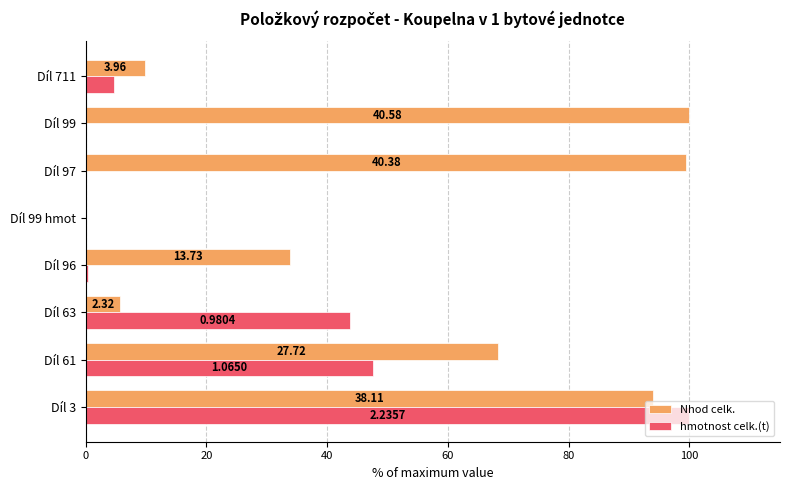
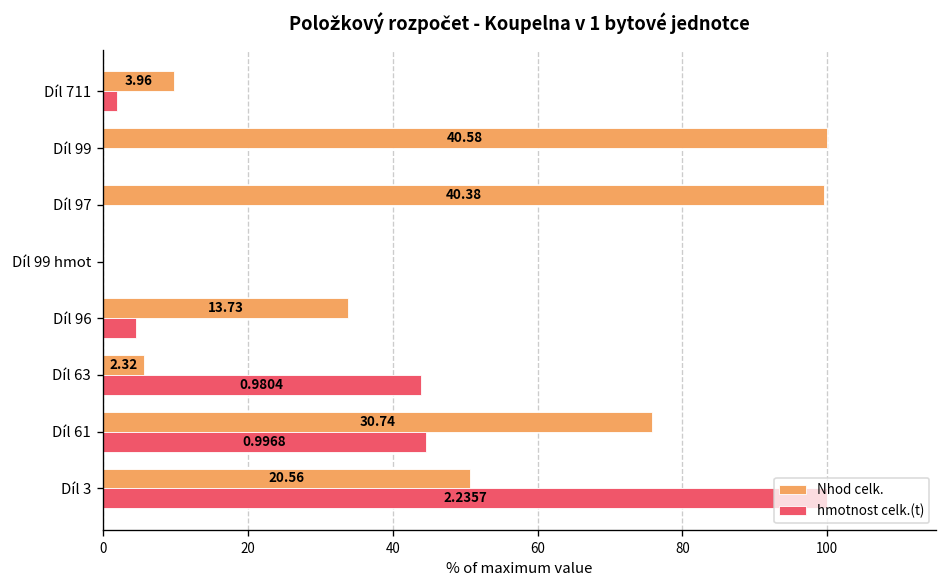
  {
    "Nhod celk.": {
-     "Díl 61": 27.72,
-     "Díl 3": 38.11
+     "Díl 61": 30.74,
+     "Díl 3": 20.56
    },
    "hmotnost celk.(t)": {
-     "Díl 711": 5,
-     "Díl 96": 0,
-     "Díl 61": 1.0650
+     "Díl 711": 2,
+     "Díl 96": 5,
+     "Díl 61": 0.9968
    }
  }
